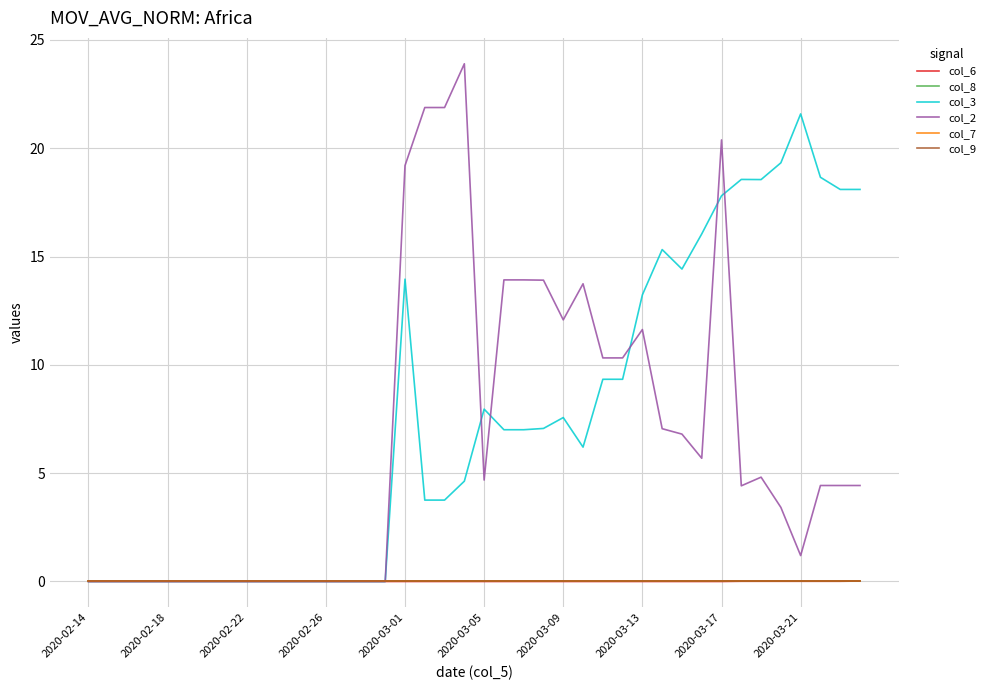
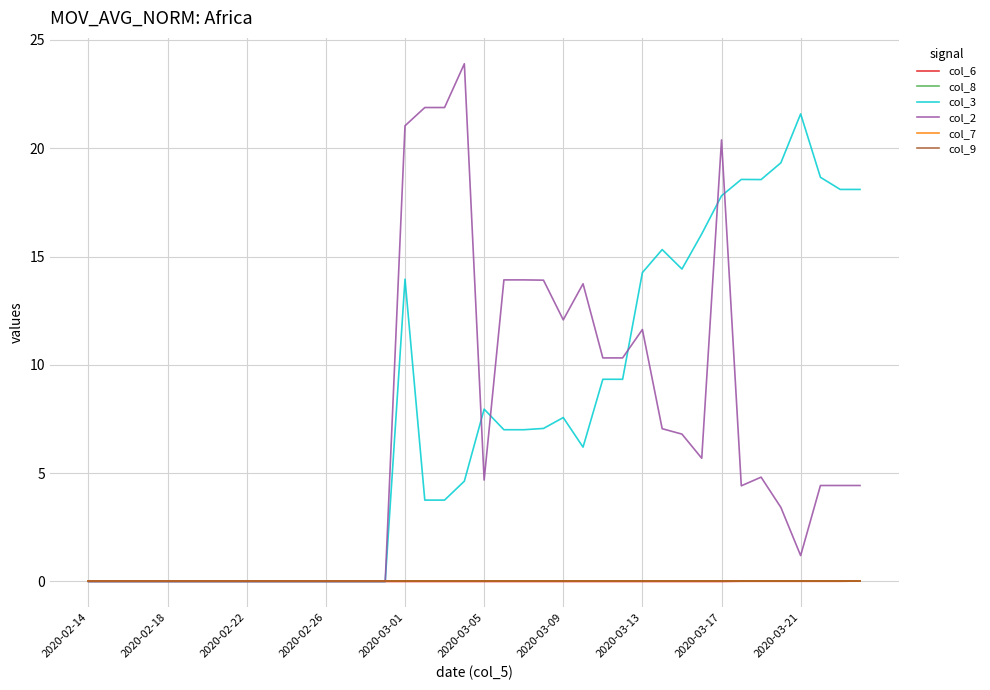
  {
    "col_3": {
      "2020-03-01": 14.0,
      "2020-03-05": 8.0,
      "2020-03-09": 7.6,
-     "2020-03-13": 13.2,
+     "2020-03-13": 14.3,
      "2020-03-17": 17.8,
      "2020-03-21": 21.6
    },
    "col_2": {
-     "2020-03-01": 19.2,
+     "2020-03-01": 21.0,
      "2020-03-05": 4.7,
      "2020-03-09": 12.1,
      "2020-03-13": 11.6,
      "2020-03-17": 20.4,
      "2020-03-21": 1.2
    }
  }
